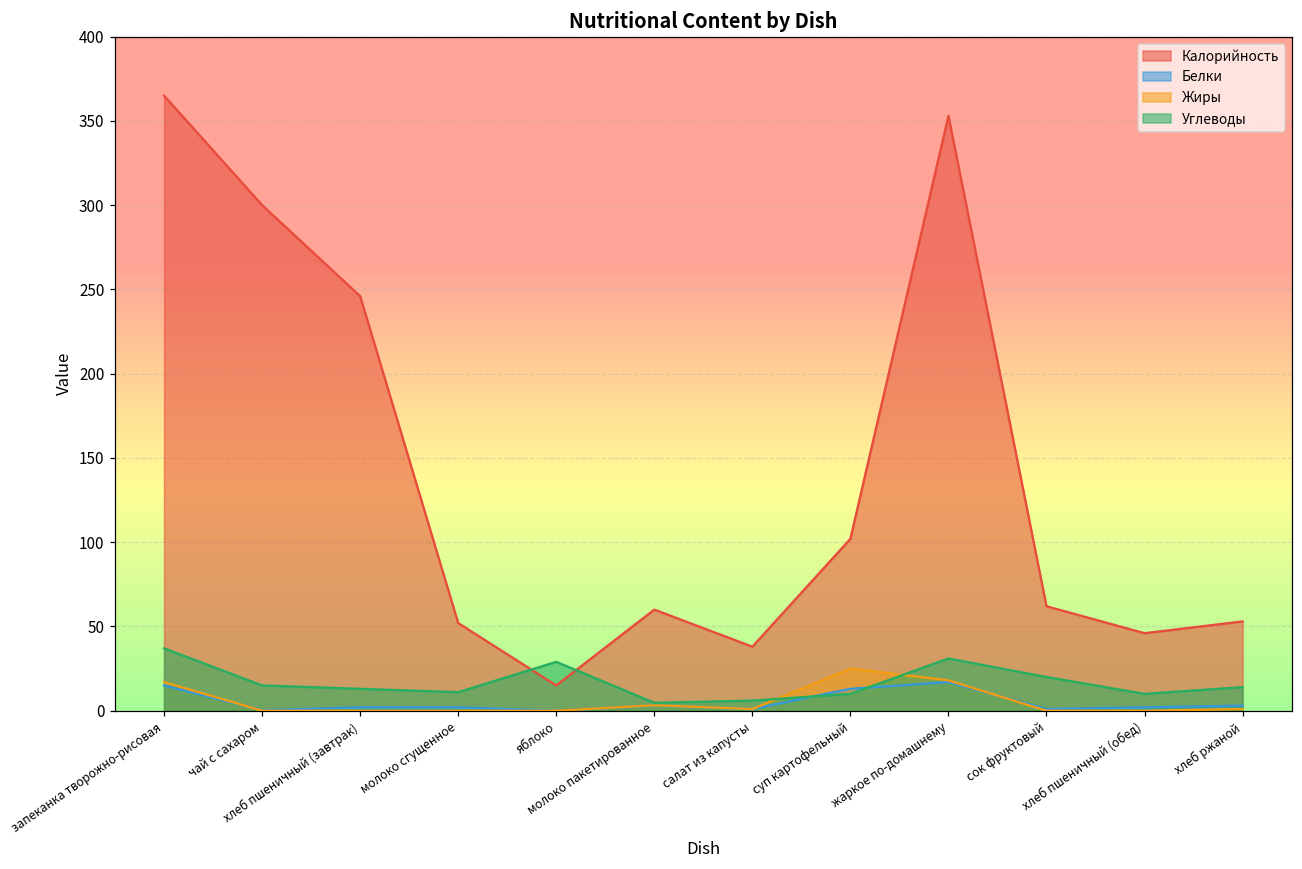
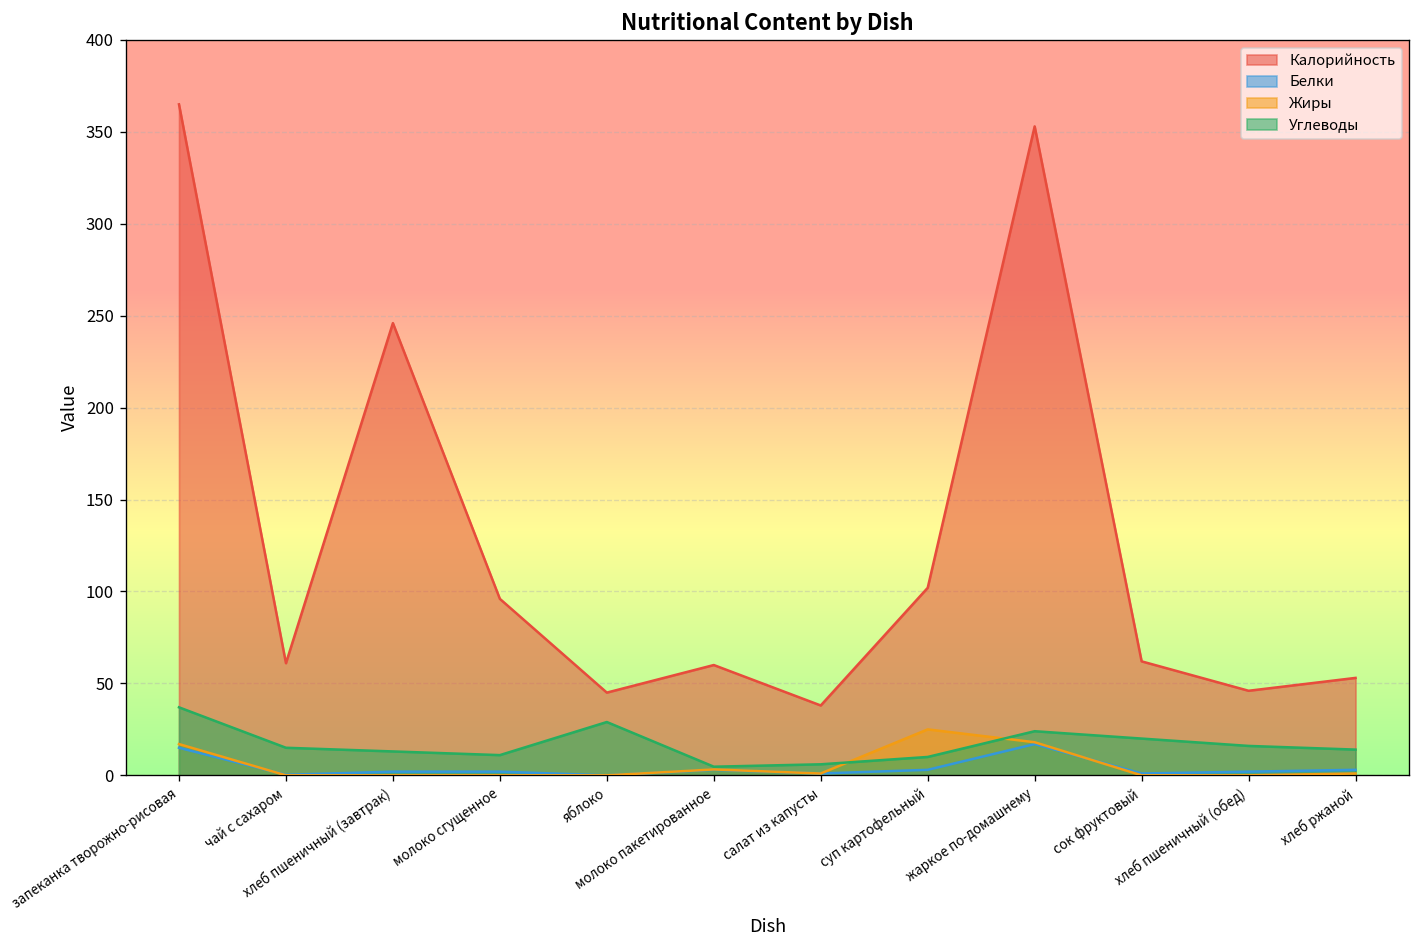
  {
    "Калорийность": {
      "запеканка творожно-рисовая": 365,
-     "чай с сахаром": 300,
+     "чай с сахаром": 61,
      "хлеб пшеничный (завтрак)": 246,
-     "молоко сгущенное": 52,
-     "яблоко": 15,
+     "молоко сгущенное": 96,
+     "яблоко": 45,
      "молоко пакетированное": 60,
      "салат из капусты": 38,
      "суп картофельный": 102,
      "жаркое по-домашнему": 353,
      "сок фруктовый": 62,
      "хлеб пшеничный (обед)": 46,
      "хлеб ржаной": 53
    },
    "Белки": {
      "запеканка творожно-рисовая": 15,
      "хлеб пшеничный (завтрак)": 2,
      "молоко сгущенное": 2,
-     "суп картофельный": 13,
+     "суп картофельный": 3,
      "хлеб пшеничный (обед)": 2,
      "хлеб ржаной": 3
    },
    "Жиры": {
      "запеканка творожно-рисовая": 17,
      "хлеб пшеничный (завтрак)": 0,
      "молоко сгущенное": 0,
      "суп картофельный": 25,
      "хлеб пшеничный (обед)": 0,
      "хлеб ржаной": 1
    },
    "Углеводы": {
      "запеканка творожно-рисовая": 37,
      "чай с сахаром": 15,
      "хлеб пшеничный (завтрак)": 13,
      "молоко сгущенное": 11,
      "яблоко": 29,
      "салат из капусты": 6,
      "суп картофельный": 10,
-     "жаркое по-домашнему": 31,
+     "жаркое по-домашнему": 24,
      "сок фруктовый": 20,
-     "хлеб пшеничный (обед)": 10,
+     "хлеб пшеничный (обед)": 16,
      "хлеб ржаной": 14
    }
  }
